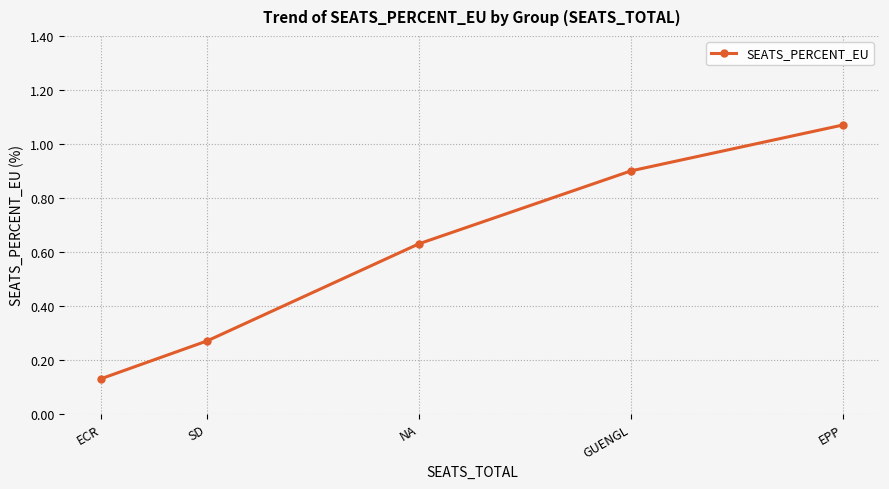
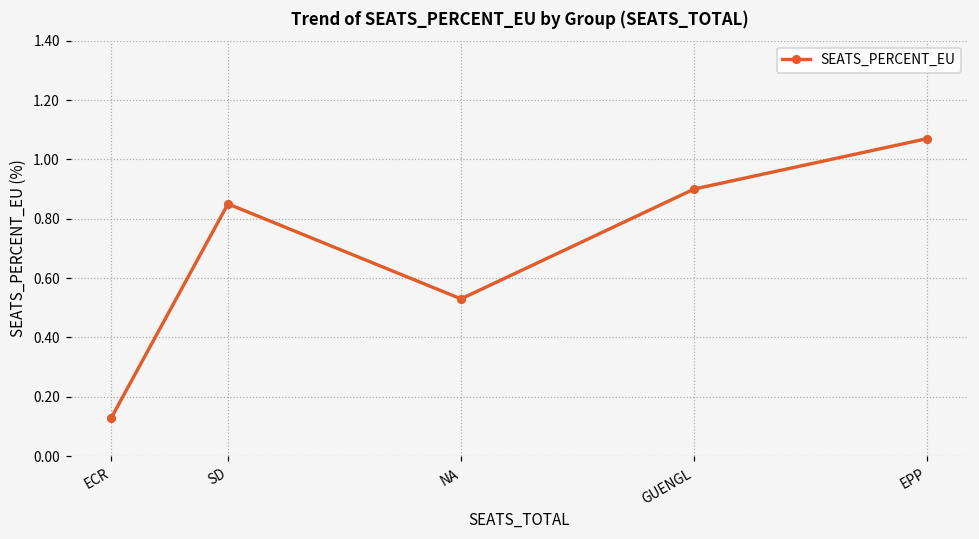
  {
    "ECR": 0.13,
-   "SD": 0.27,
-   "NA": 0.63,
+   "SD": 0.85,
+   "NA": 0.53,
    "GUENGL": 0.90,
    "EPP": 1.07
  }
